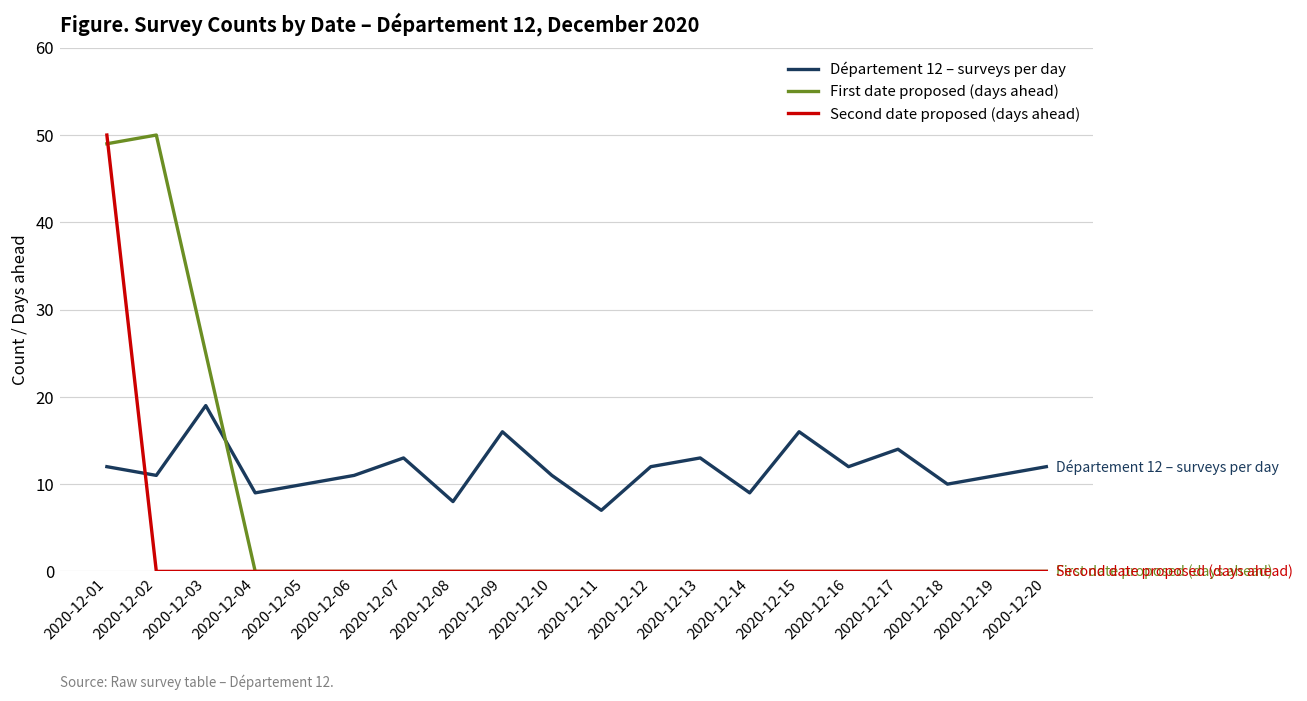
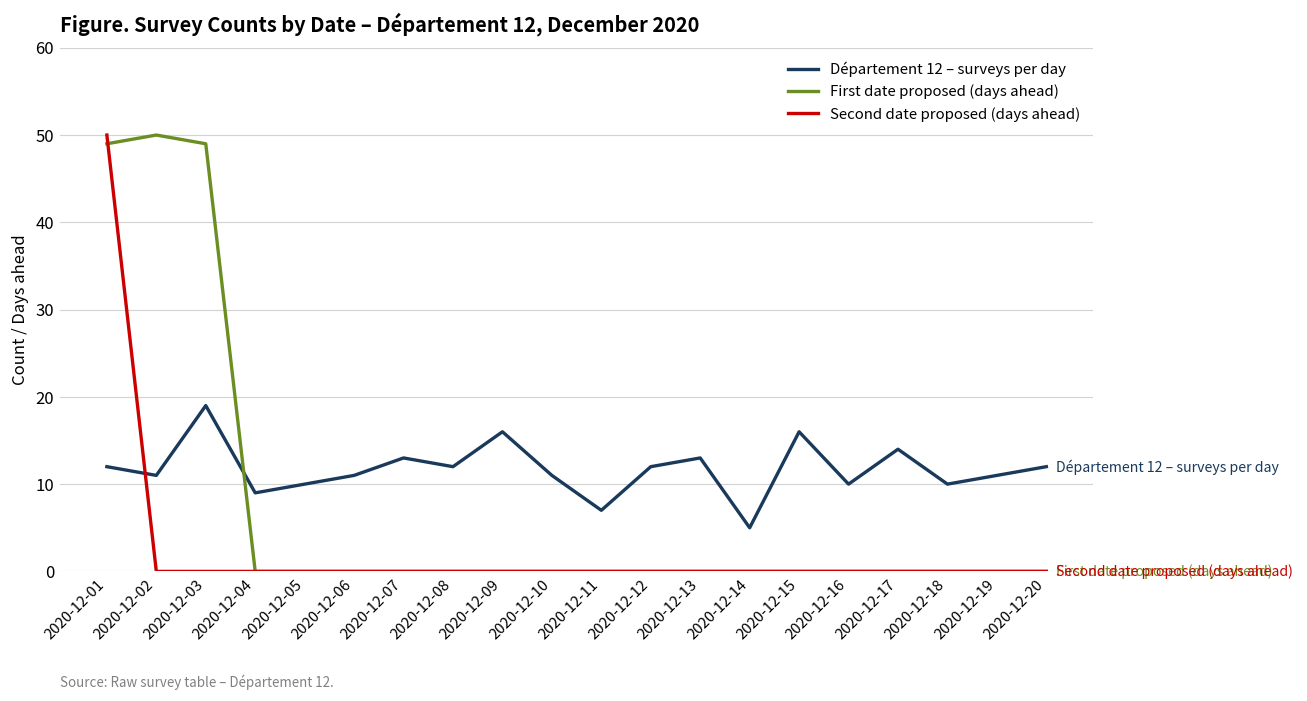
  {
    "Département 12 – surveys per day": {
      "2020-12-01": 12,
      "2020-12-02": 11,
      "2020-12-03": 19,
      "2020-12-04": 9,
      "2020-12-05": 10,
      "2020-12-06": 11,
      "2020-12-07": 13,
-     "2020-12-08": 8,
+     "2020-12-08": 12,
      "2020-12-09": 16,
      "2020-12-10": 11,
      "2020-12-11": 7,
      "2020-12-12": 12,
      "2020-12-13": 13,
-     "2020-12-14": 9,
+     "2020-12-14": 5,
      "2020-12-15": 16,
-     "2020-12-16": 12,
+     "2020-12-16": 10,
      "2020-12-17": 14,
      "2020-12-18": 10,
      "2020-12-19": 11
    },
    "First date proposed (days ahead)": {
      "2020-12-01": 49,
      "2020-12-02": 50,
-     "2020-12-03": 25
+     "2020-12-03": 49
    },
    "Second date proposed (days ahead)": {
      "2020-12-01": 50,
      "2020-12-02": 0,
      "2020-12-03": 0
    }
  }
